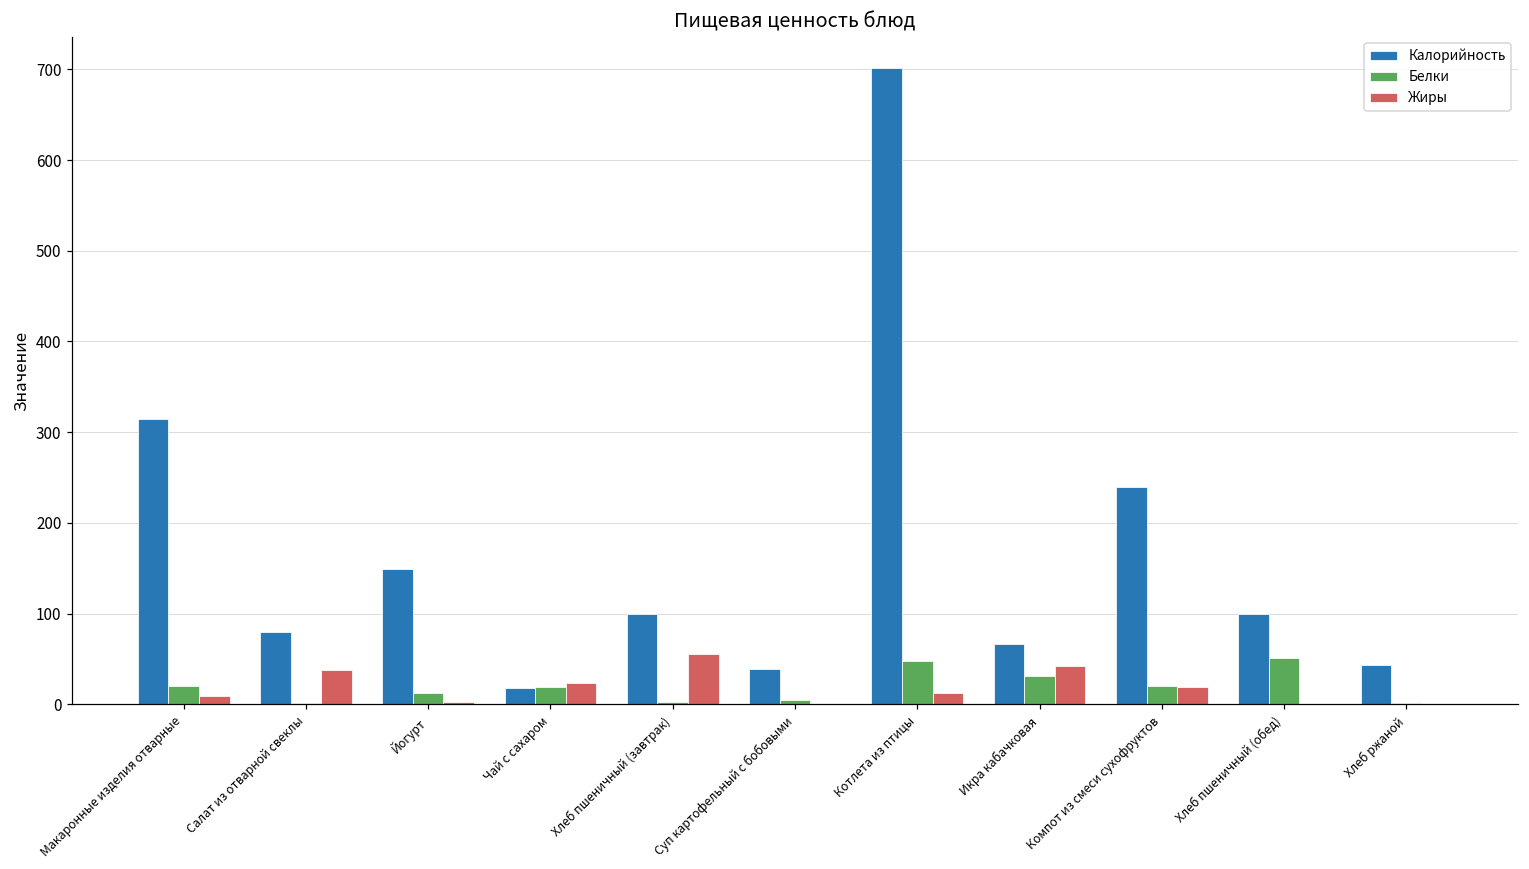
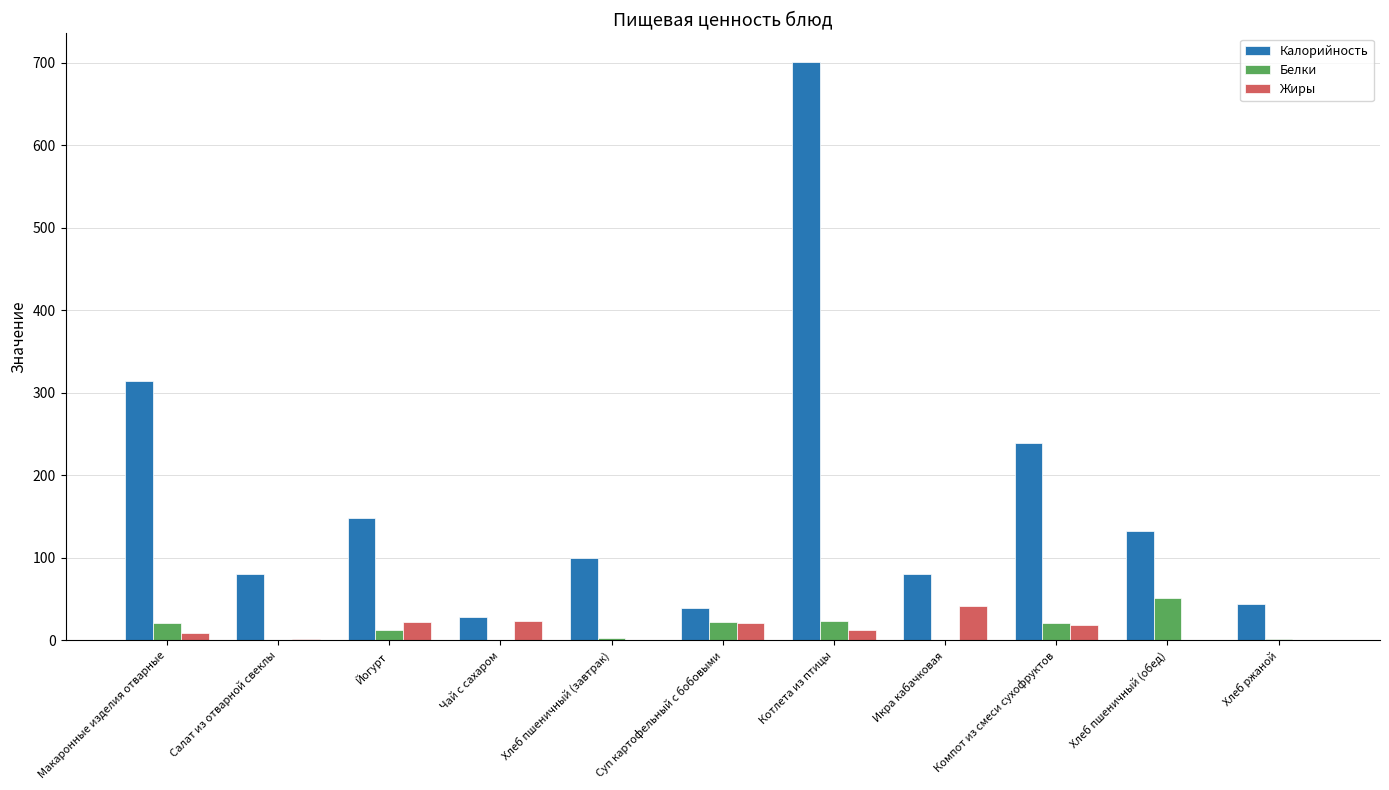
  {
    "Калорийность": {
      "Макаронные изделия отварные": 320,
      "Салат из отварной свеклы": 80,
      "Йогурт": 150,
-     "Чай с сахаром": 20,
+     "Чай с сахаром": 30,
      "Хлеб пшеничный (завтрак)": 100,
      "Суп картофельный с бобовыми": 40,
      "Котлета из птицы": 700,
-     "Икра кабачковая": 70,
+     "Икра кабачковая": 80,
      "Компот из смеси сухофруктов": 240,
-     "Хлеб пшеничный (обед)": 100,
+     "Хлеб пшеничный (обед)": 130,
      "Хлеб ржаной": 40
    },
    "Белки": {
      "Макаронные изделия отварные": 20,
      "Йогурт": 10,
-     "Чай с сахаром": 20,
+     "Чай с сахаром": 0,
      "Хлеб пшеничный (завтрак)": 0,
-     "Суп картофельный с бобовыми": 10,
-     "Котлета из птицы": 50,
-     "Икра кабачковая": 30,
+     "Суп картофельный с бобовыми": 20,
+     "Котлета из птицы": 20,
+     "Икра кабачковая": 0,
      "Компот из смеси сухофруктов": 20,
      "Хлеб пшеничный (обед)": 50
    },
    "Жиры": {
      "Макаронные изделия отварные": 10,
-     "Салат из отварной свеклы": 40,
-     "Йогурт": 0,
+     "Салат из отварной свеклы": 0,
+     "Йогурт": 20,
      "Чай с сахаром": 20,
-     "Хлеб пшеничный (завтрак)": 60,
-     "Суп картофельный с бобовыми": 0,
+     "Хлеб пшеничный (завтрак)": 0,
+     "Суп картофельный с бобовыми": 20,
      "Котлета из птицы": 10,
      "Икра кабачковая": 40,
      "Компот из смеси сухофруктов": 20
    }
  }
